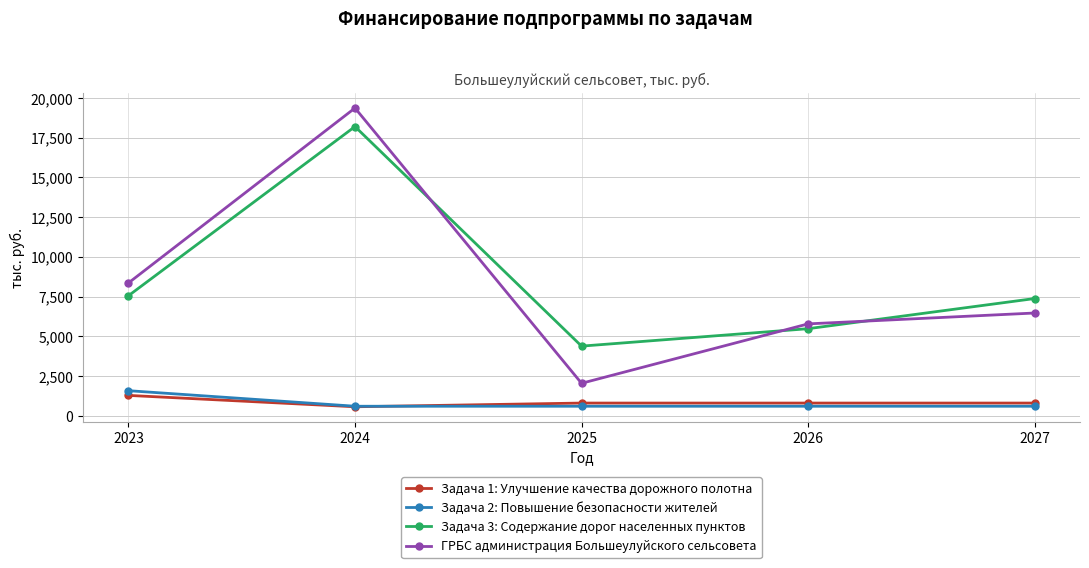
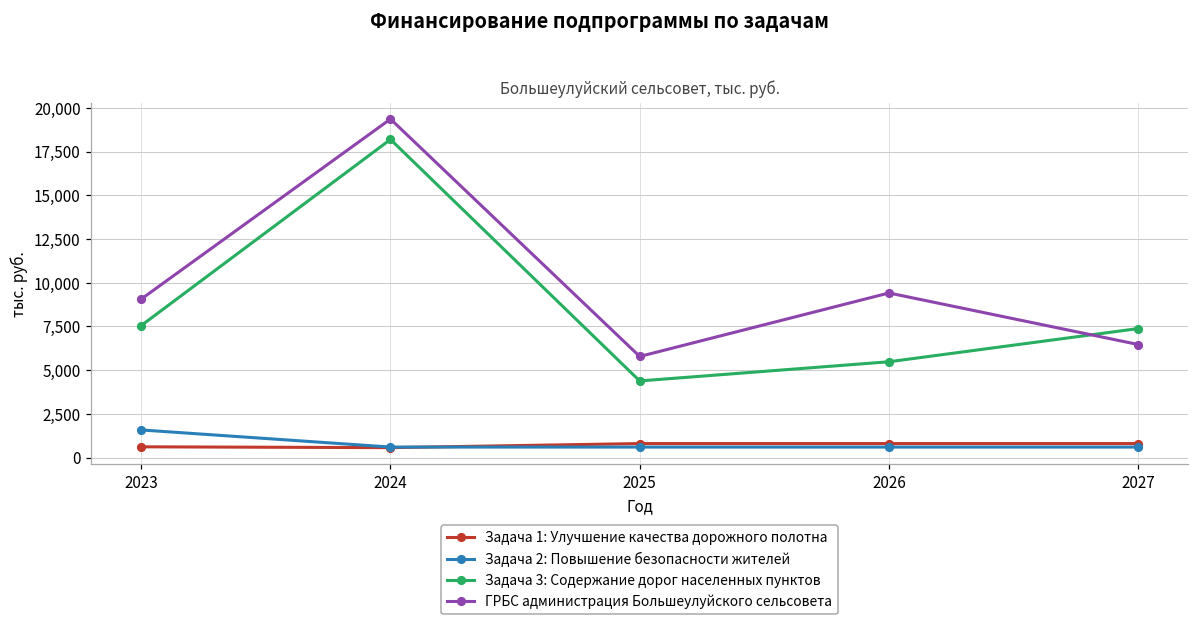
  {
    "Задача 1: Улучшение качества дорожного полотна": {
-     "2023": "1,300",
+     "2023": "600",
      "2025": "800",
      "2026": "800",
      "2027": "800"
    },
    "Задача 2: Повышение безопасности жителей": {
      "2023": "1,600",
      "2025": "600",
      "2026": "600",
      "2027": "600"
    },
    "Задача 3: Содержание дорог населенных пунктов": {
      "2023": "7,600",
      "2024": "18,200",
      "2025": "4,400",
      "2026": "5,500",
      "2027": "7,400"
    },
    "ГРБС администрация Большеулуйского сельсовета": {
-     "2023": "8,400",
+     "2023": "9,100",
      "2024": "19,400",
-     "2025": "2,000",
-     "2026": "5,800",
+     "2025": "5,800",
+     "2026": "9,400",
      "2027": "6,500"
    }
  }
